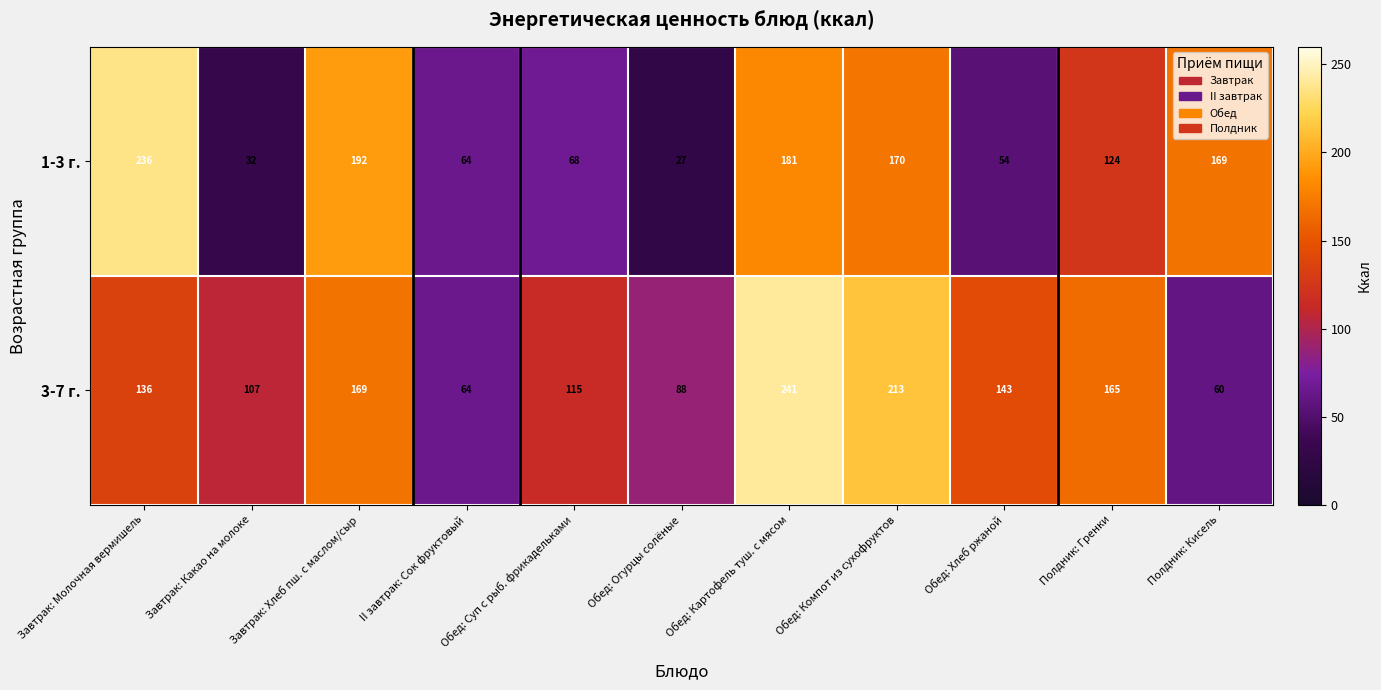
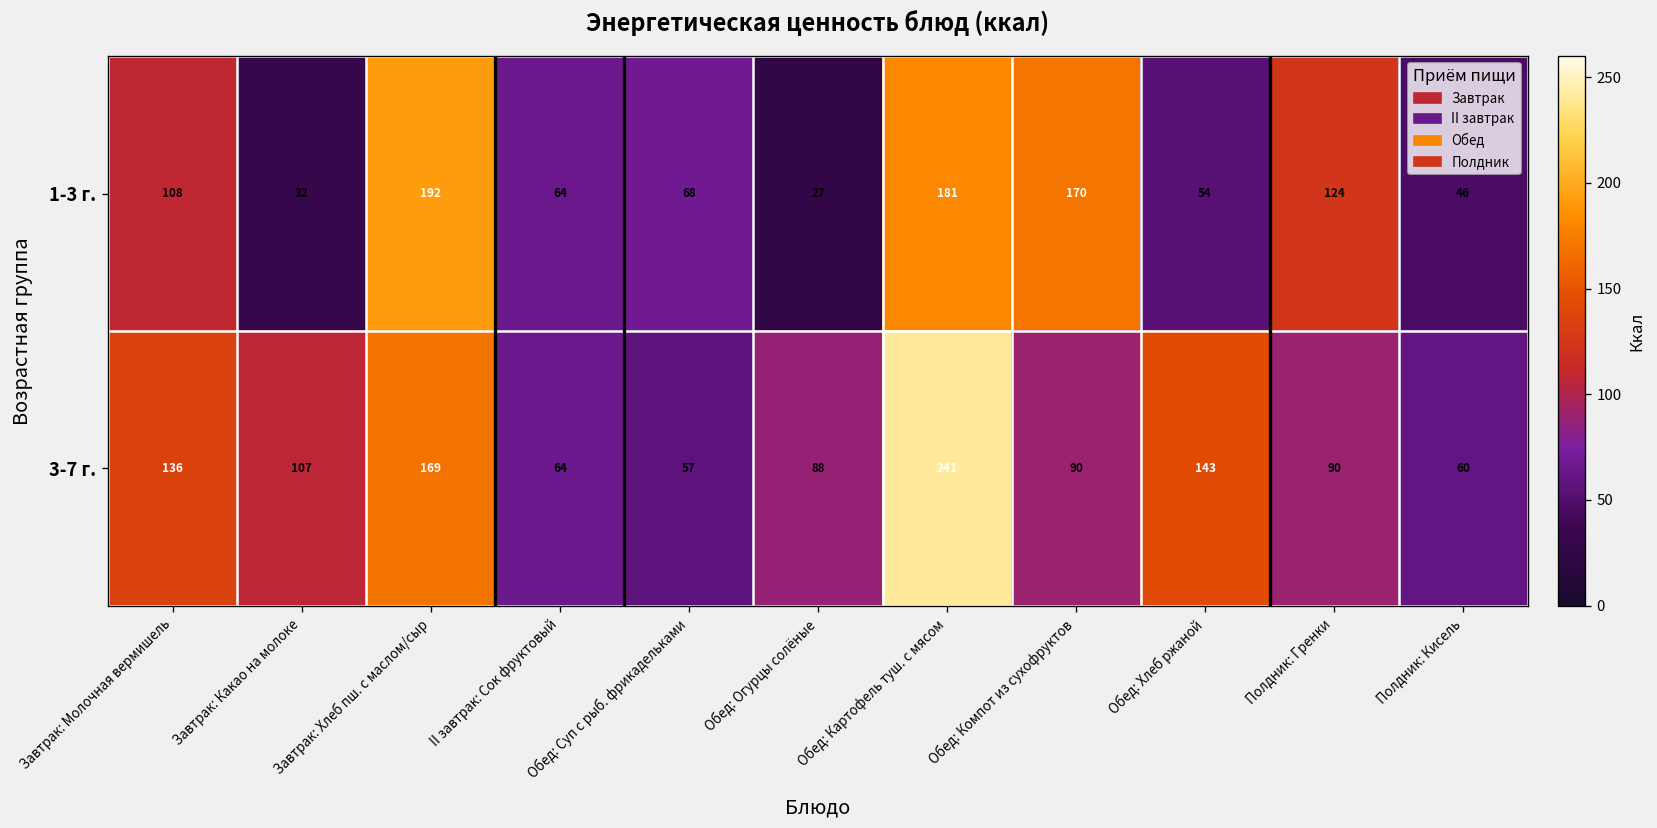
  {
    "1-3 г.": {
-     "Завтрак: Молочная вермишель": 236,
+     "Завтрак: Молочная вермишель": 108,
      "Завтрак: Какао на молоке": 32,
      "Завтрак: Хлеб пш. с маслом/сыр": 192,
      "II завтрак: Сок фруктовый": 64,
      "Обед: Суп с рыб. фрикадельками": 68,
      "Обед: Огурцы солёные": 27,
      "Обед: Картофель туш. с мясом": 181,
      "Обед: Компот из сухофруктов": 170,
      "Обед: Хлеб ржаной": 54,
      "Полдник: Гренки": 124,
-     "Полдник: Кисель": 169
+     "Полдник: Кисель": 46
    },
    "3-7 г.": {
      "Завтрак: Молочная вермишель": 136,
      "Завтрак: Какао на молоке": 107,
      "Завтрак: Хлеб пш. с маслом/сыр": 169,
      "II завтрак: Сок фруктовый": 64,
-     "Обед: Суп с рыб. фрикадельками": 115,
+     "Обед: Суп с рыб. фрикадельками": 57,
      "Обед: Огурцы солёные": 88,
      "Обед: Картофель туш. с мясом": 241,
-     "Обед: Компот из сухофруктов": 213,
+     "Обед: Компот из сухофруктов": 90,
      "Обед: Хлеб ржаной": 143,
-     "Полдник: Гренки": 165,
+     "Полдник: Гренки": 90,
      "Полдник: Кисель": 60
    }
  }
